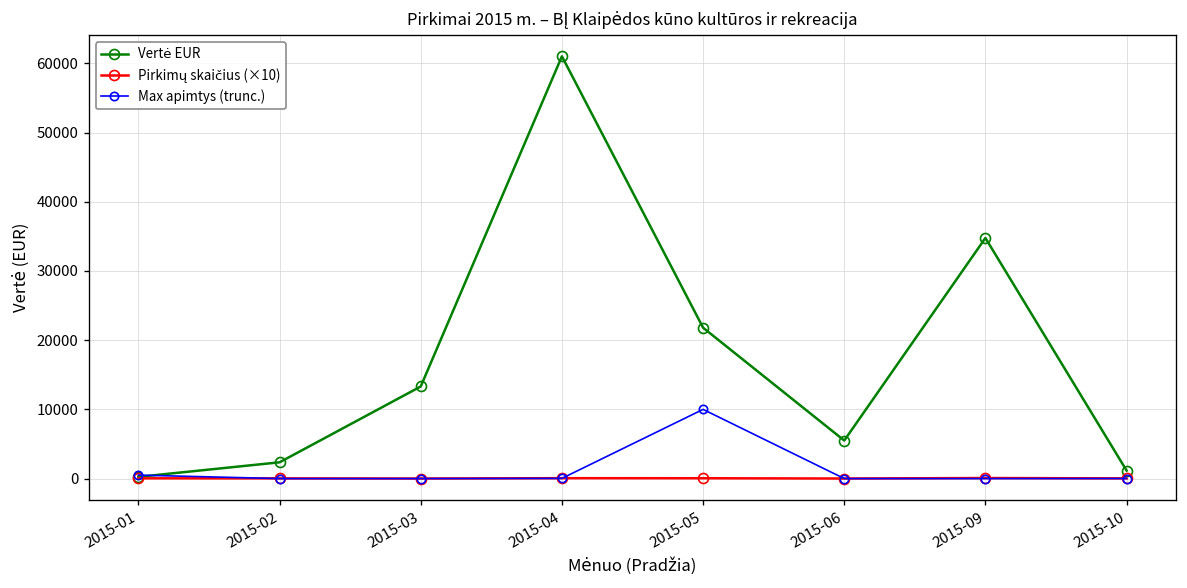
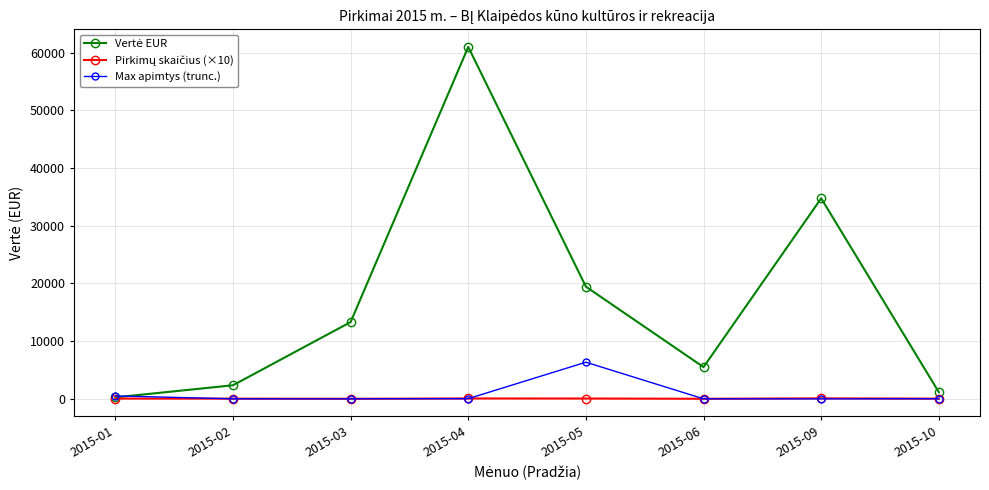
  {
    "Vertė EUR": {
      "2015-02": 2000,
      "2015-03": 13000,
      "2015-04": 61000,
-     "2015-05": 22000,
+     "2015-05": 19000,
      "2015-06": 6000,
      "2015-09": 35000,
      "2015-10": 1000
    },
    "Pirkimų skaičius (×10)": {
      "2015-05": 0
    },
    "Max apimtys (trunc.)": {
-     "2015-05": 10000
+     "2015-05": 6000
    }
  }
